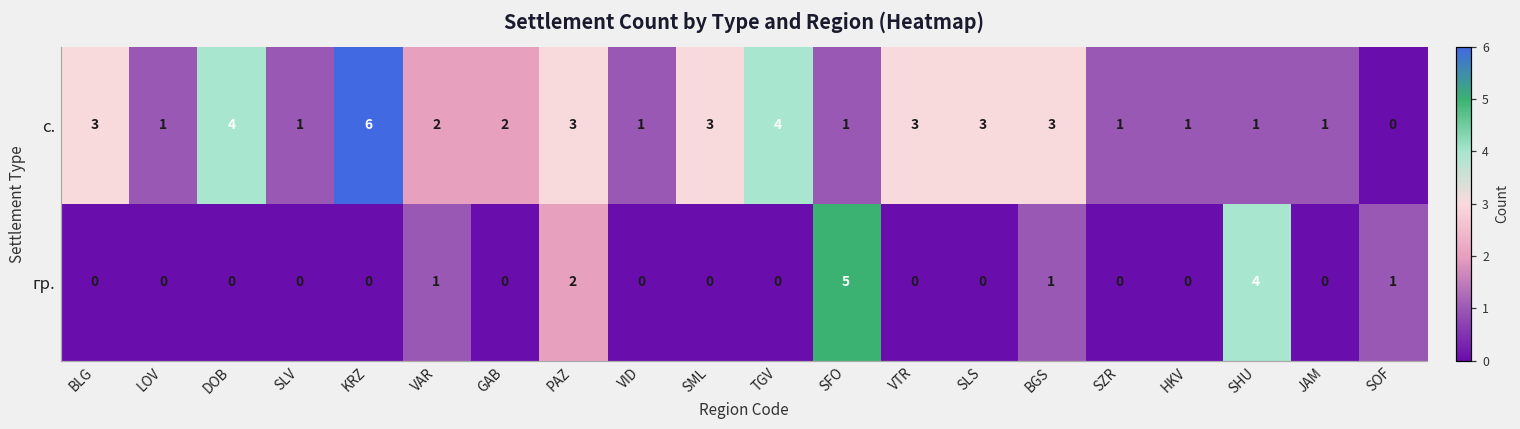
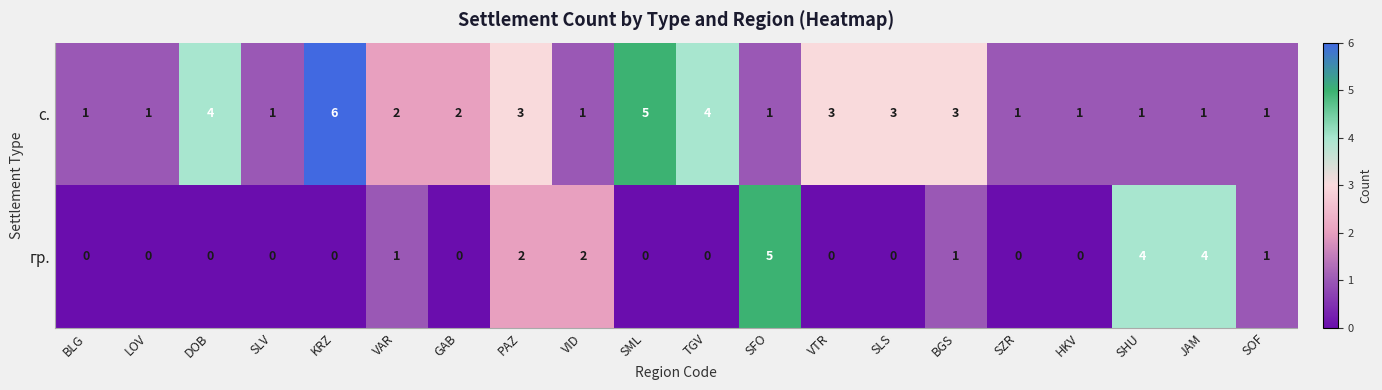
  {
    "с.": {
-     "BLG": 3,
+     "BLG": 1,
      "LOV": 1,
      "DOB": 4,
      "SLV": 1,
      "KRZ": 6,
      "VAR": 2,
      "GAB": 2,
      "PAZ": 3,
      "VID": 1,
-     "SML": 3,
+     "SML": 5,
      "TGV": 4,
      "SFO": 1,
      "VTR": 3,
      "SLS": 3,
      "BGS": 3,
      "SZR": 1,
      "HKV": 1,
      "SHU": 1,
      "JAM": 1,
-     "SOF": 0
+     "SOF": 1
    },
    "гр.": {
      "BLG": 0,
      "LOV": 0,
      "DOB": 0,
      "SLV": 0,
      "KRZ": 0,
      "VAR": 1,
      "GAB": 0,
      "PAZ": 2,
-     "VID": 0,
+     "VID": 2,
      "SML": 0,
      "TGV": 0,
      "SFO": 5,
      "VTR": 0,
      "SLS": 0,
      "BGS": 1,
      "SZR": 0,
      "HKV": 0,
      "SHU": 4,
-     "JAM": 0,
+     "JAM": 4,
      "SOF": 1
    }
  }
